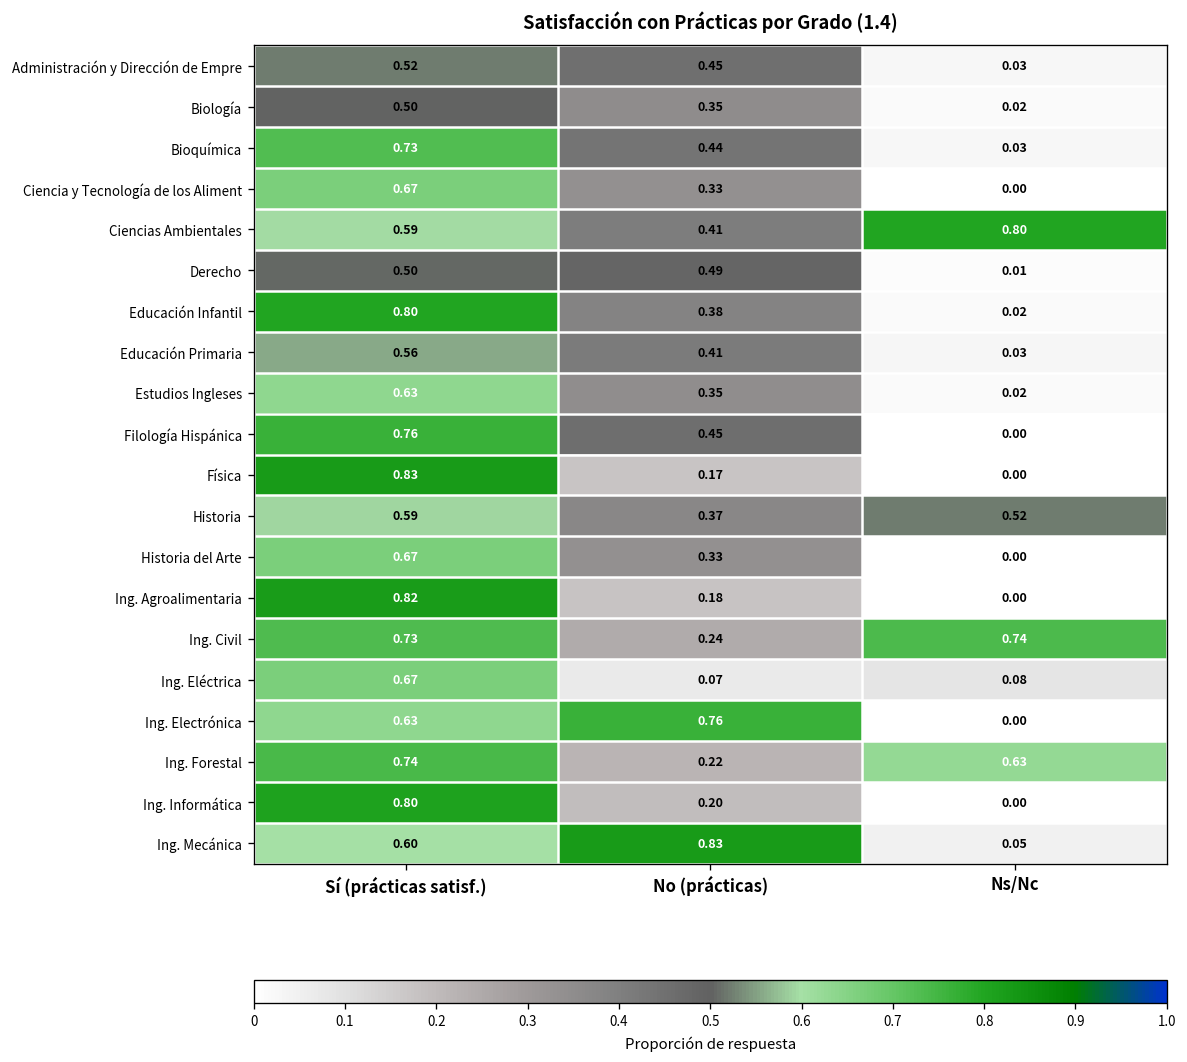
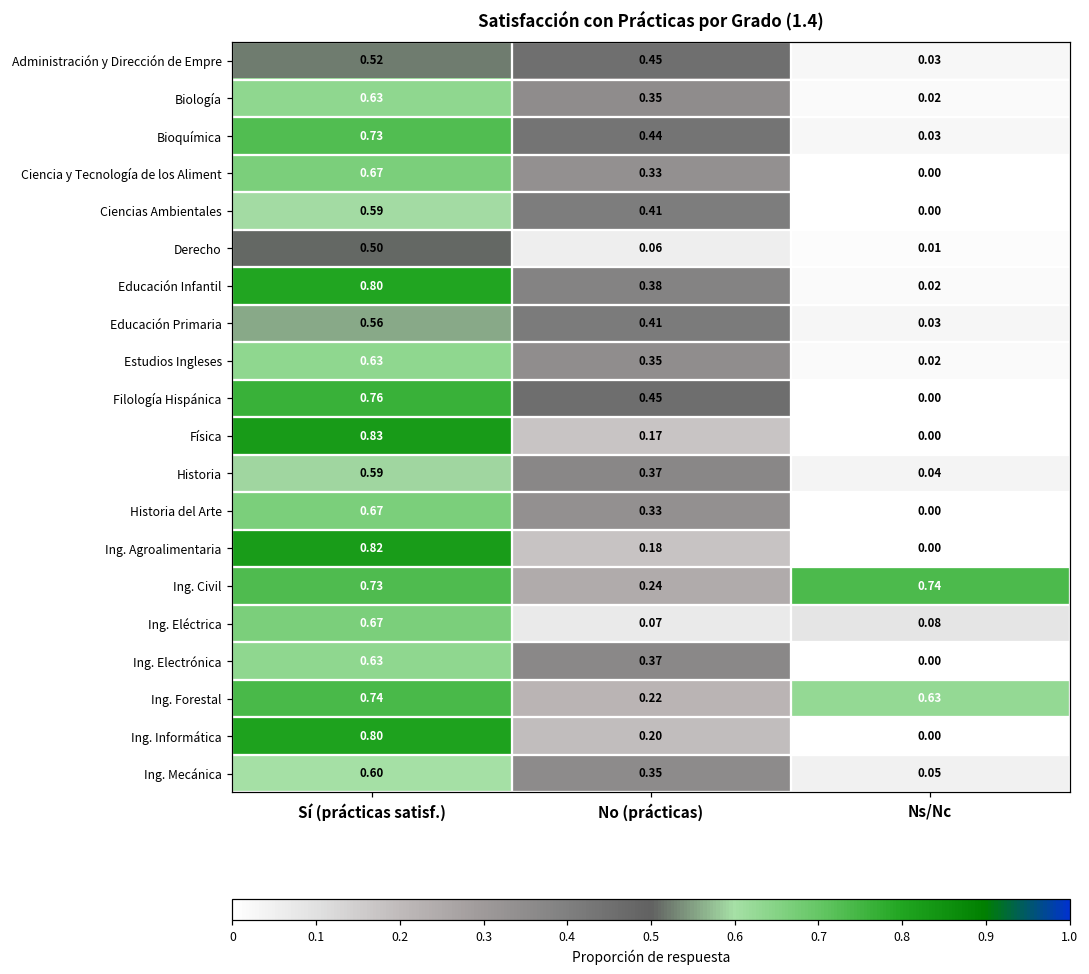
  {
    "Administración y Dirección de Empre": {
      "Sí (prácticas satisf.)": 0.52,
      "No (prácticas)": 0.45,
      "Ns/Nc": 0.03
    },
    "Biología": {
-     "Sí (prácticas satisf.)": 0.50,
+     "Sí (prácticas satisf.)": 0.63,
      "No (prácticas)": 0.35,
      "Ns/Nc": 0.02
    },
    "Bioquímica": {
      "Sí (prácticas satisf.)": 0.73,
      "No (prácticas)": 0.44,
      "Ns/Nc": 0.03
    },
    "Ciencia y Tecnología de los Aliment": {
      "Sí (prácticas satisf.)": 0.67,
      "No (prácticas)": 0.33,
      "Ns/Nc": 0.00
    },
    "Ciencias Ambientales": {
      "Sí (prácticas satisf.)": 0.59,
      "No (prácticas)": 0.41,
-     "Ns/Nc": 0.80
+     "Ns/Nc": 0.00
    },
    "Derecho": {
      "Sí (prácticas satisf.)": 0.50,
-     "No (prácticas)": 0.49,
+     "No (prácticas)": 0.06,
      "Ns/Nc": 0.01
    },
    "Educación Infantil": {
      "Sí (prácticas satisf.)": 0.80,
      "No (prácticas)": 0.38,
      "Ns/Nc": 0.02
    },
    "Educación Primaria": {
      "Sí (prácticas satisf.)": 0.56,
      "No (prácticas)": 0.41,
      "Ns/Nc": 0.03
    },
    "Estudios Ingleses": {
      "Sí (prácticas satisf.)": 0.63,
      "No (prácticas)": 0.35,
      "Ns/Nc": 0.02
    },
    "Filología Hispánica": {
      "Sí (prácticas satisf.)": 0.76,
      "No (prácticas)": 0.45,
      "Ns/Nc": 0.00
    },
    "Física": {
      "Sí (prácticas satisf.)": 0.83,
      "No (prácticas)": 0.17,
      "Ns/Nc": 0.00
    },
    "Historia": {
      "Sí (prácticas satisf.)": 0.59,
      "No (prácticas)": 0.37,
-     "Ns/Nc": 0.52
+     "Ns/Nc": 0.04
    },
    "Historia del Arte": {
      "Sí (prácticas satisf.)": 0.67,
      "No (prácticas)": 0.33,
      "Ns/Nc": 0.00
    },
    "Ing. Agroalimentaria": {
      "Sí (prácticas satisf.)": 0.82,
      "No (prácticas)": 0.18,
      "Ns/Nc": 0.00
    },
    "Ing. Civil": {
      "Sí (prácticas satisf.)": 0.73,
      "No (prácticas)": 0.24,
      "Ns/Nc": 0.74
    },
    "Ing. Eléctrica": {
      "Sí (prácticas satisf.)": 0.67,
      "No (prácticas)": 0.07,
      "Ns/Nc": 0.08
    },
    "Ing. Electrónica": {
      "Sí (prácticas satisf.)": 0.63,
-     "No (prácticas)": 0.76,
+     "No (prácticas)": 0.37,
      "Ns/Nc": 0.00
    },
    "Ing. Forestal": {
      "Sí (prácticas satisf.)": 0.74,
      "No (prácticas)": 0.22,
      "Ns/Nc": 0.63
    },
    "Ing. Informática": {
      "Sí (prácticas satisf.)": 0.80,
      "No (prácticas)": 0.20,
      "Ns/Nc": 0.00
    },
    "Ing. Mecánica": {
      "Sí (prácticas satisf.)": 0.60,
-     "No (prácticas)": 0.83,
+     "No (prácticas)": 0.35,
      "Ns/Nc": 0.05
    }
  }
